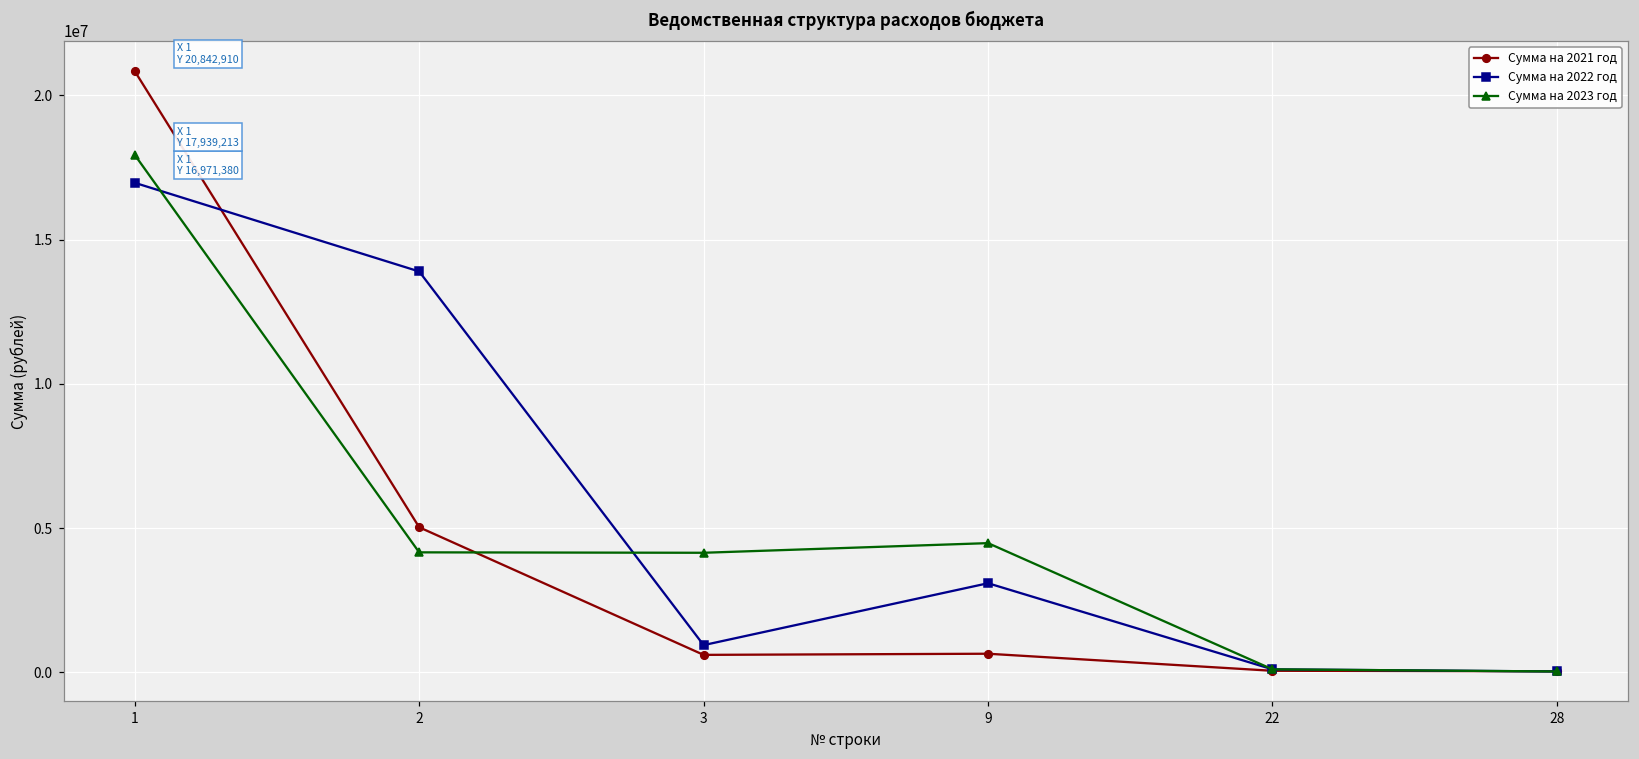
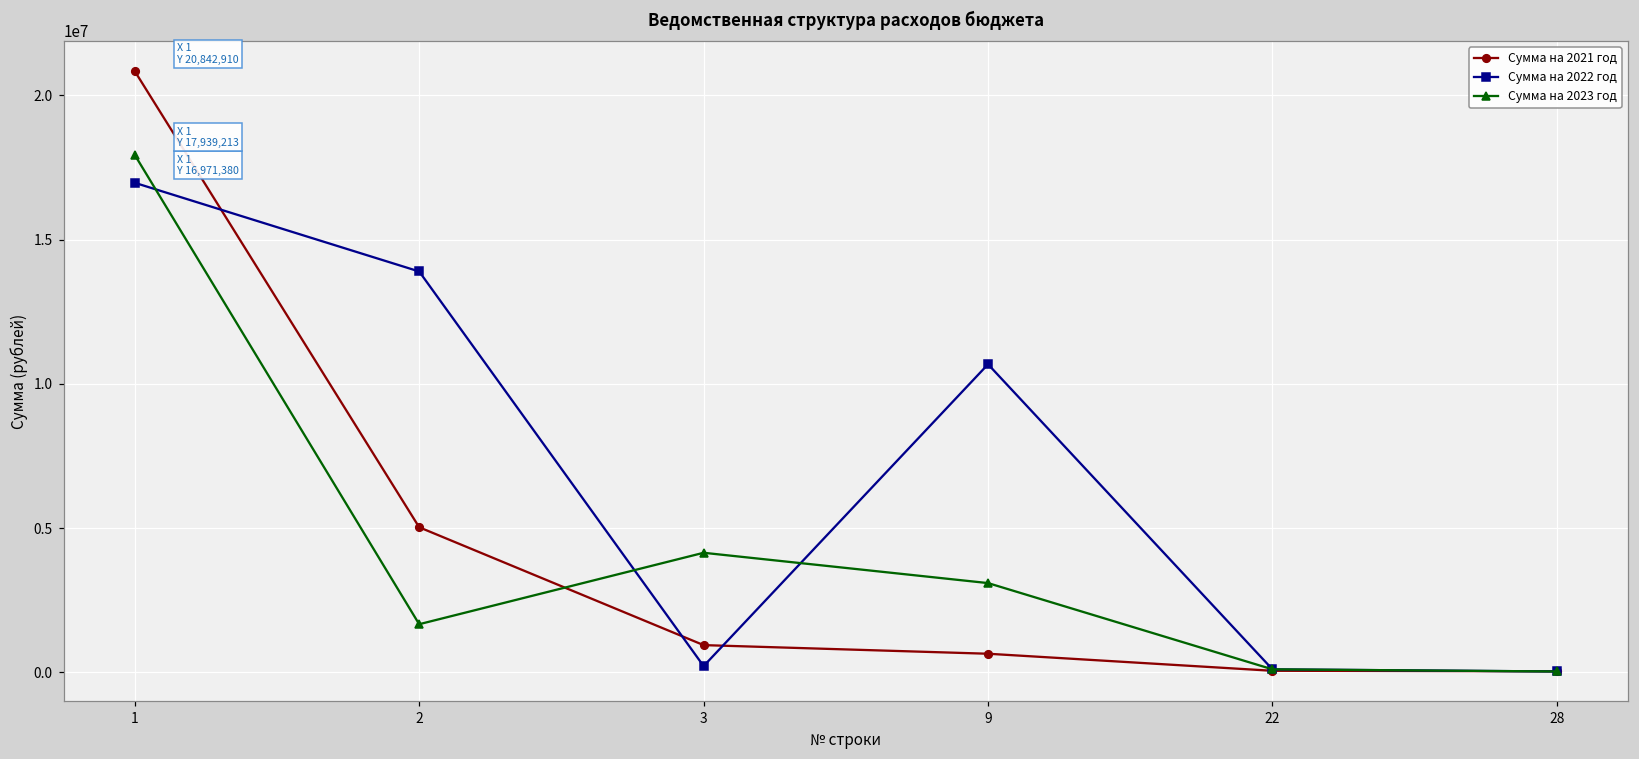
  {
    "Сумма на 2021 год": {
      "1": 20800000,
      "2": 5000000,
-     "3": 600000,
+     "3": 900000,
      "9": 600000
    },
    "Сумма на 2022 год": {
      "1": 17000000,
      "2": 13900000,
-     "3": 900000,
-     "9": 3100000
+     "3": 200000,
+     "9": 10700000
    },
    "Сумма на 2023 год": {
      "1": 17900000,
-     "2": 4200000,
+     "2": 1700000,
      "3": 4100000,
-     "9": 4500000
+     "9": 3100000
    }
  }
